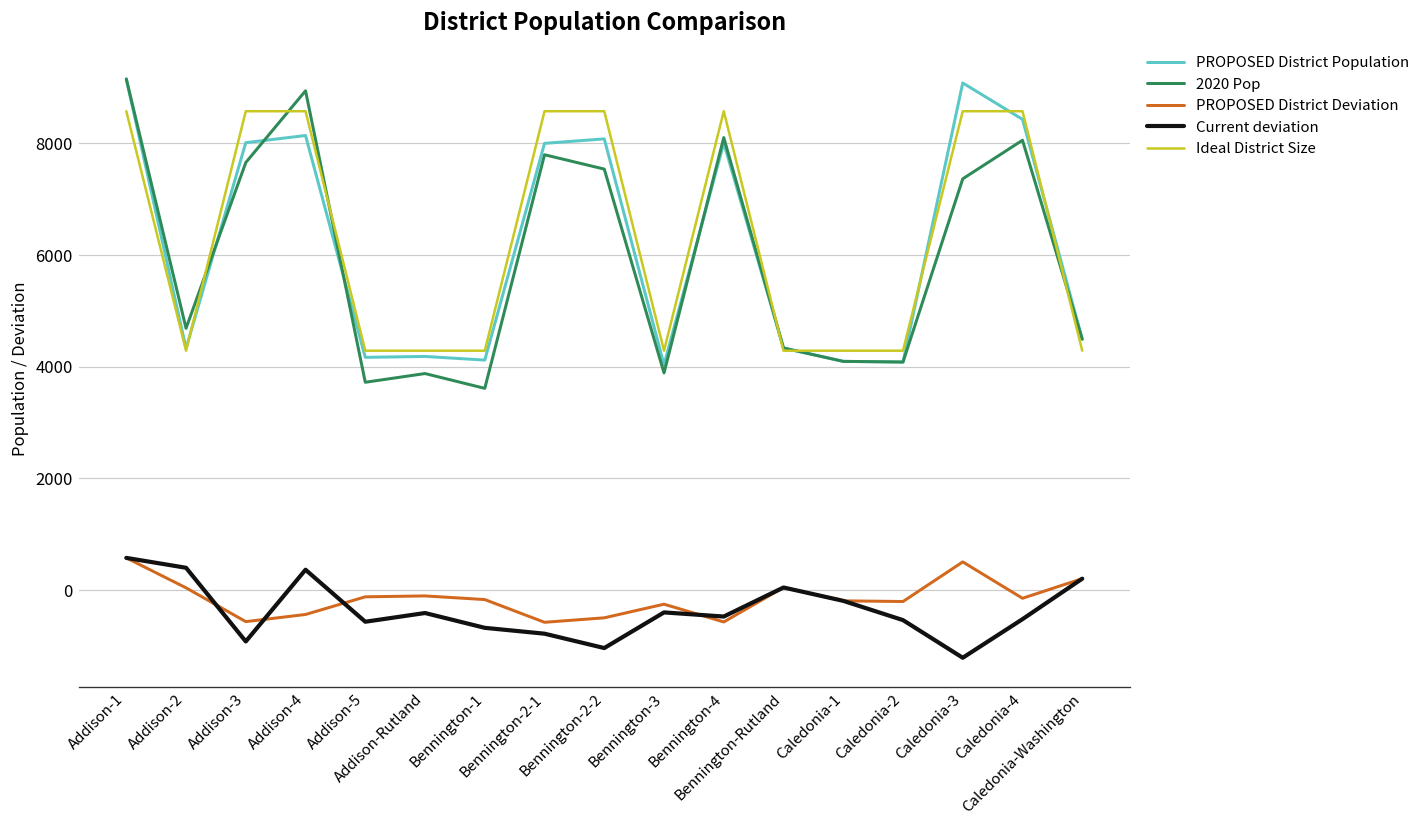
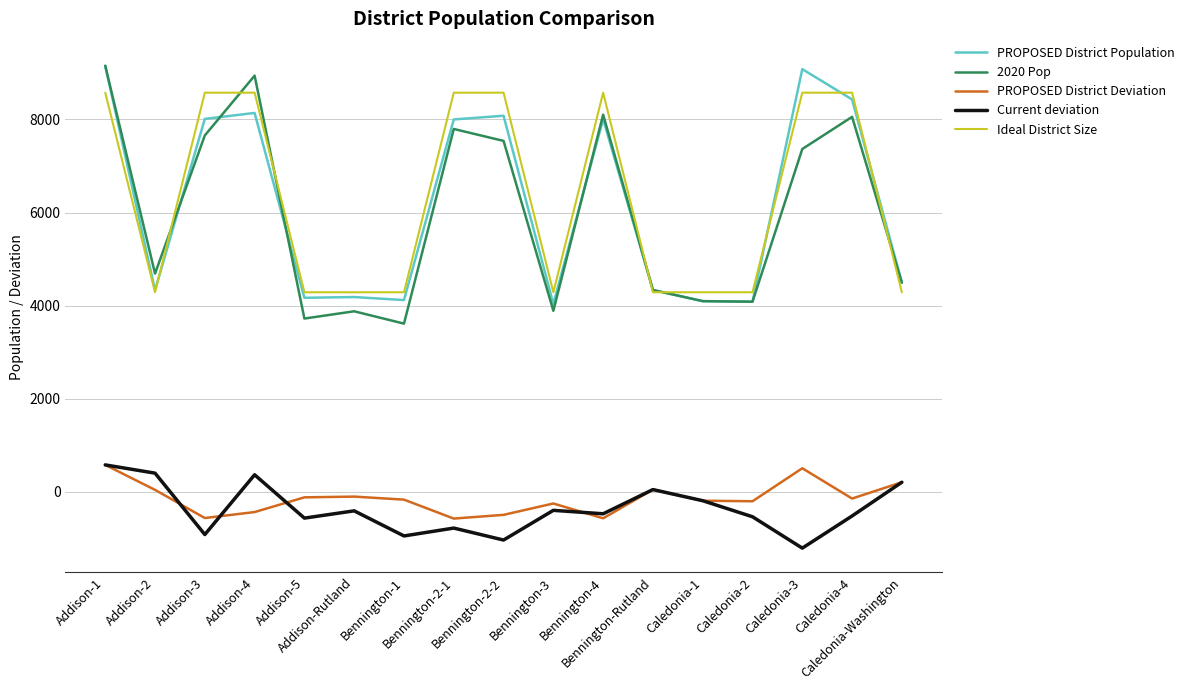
  {
    "PROPOSED District Population": {
      "Addison-3": 8000,
      "Addison-4": 8100,
      "Addison-5": 4200,
      "Addison-Rutland": 4200,
      "Bennington-1": 4100,
      "Bennington-2-1": 8000,
      "Bennington-2-2": 8100,
      "Bennington-3": 4000,
      "Bennington-4": 8000,
      "Caledonia-3": 9100,
      "Caledonia-4": 8400
    },
    "2020 Pop": {
      "Addison-2": 4700,
      "Addison-3": 7700,
      "Addison-4": 8900,
      "Addison-5": 3700,
      "Addison-Rutland": 3900,
      "Bennington-1": 3600,
      "Bennington-2-1": 7800,
      "Bennington-2-2": 7500,
      "Bennington-3": 3900,
      "Bennington-4": 8100,
      "Caledonia-3": 7400,
      "Caledonia-4": 8100
    },
    "PROPOSED District Deviation": {
      "Addison-2": 0,
      "Addison-3": -600,
      "Addison-4": -400,
      "Addison-5": -100,
      "Addison-Rutland": -100,
      "Bennington-1": -200,
      "Bennington-2-1": -600,
      "Bennington-2-2": -500,
      "Bennington-3": -300,
      "Bennington-4": -600,
      "Caledonia-2": -200,
      "Caledonia-3": 500,
      "Caledonia-4": -100
    },
    "Current deviation": {
      "Addison-2": 400,
      "Addison-3": -900,
      "Addison-4": 400,
      "Addison-5": -600,
      "Addison-Rutland": -400,
-     "Bennington-1": -700,
+     "Bennington-1": -900,
      "Bennington-2-1": -800,
      "Bennington-2-2": -1000,
      "Bennington-3": -400,
      "Bennington-4": -500,
      "Caledonia-2": -500,
      "Caledonia-3": -1200,
      "Caledonia-4": -500
    },
    "Ideal District Size": {
      "Addison-1": 8600,
      "Addison-3": 8600,
      "Addison-4": 8600,
      "Addison-5": 4300,
      "Addison-Rutland": 4300,
      "Bennington-1": 4300,
      "Bennington-2-1": 8600,
      "Bennington-2-2": 8600,
      "Bennington-3": 4300,
      "Bennington-4": 8600,
      "Caledonia-1": 4300,
      "Caledonia-2": 4300,
      "Caledonia-3": 8600,
      "Caledonia-4": 8600,
      "Caledonia-Washington": 4300
    }
  }
